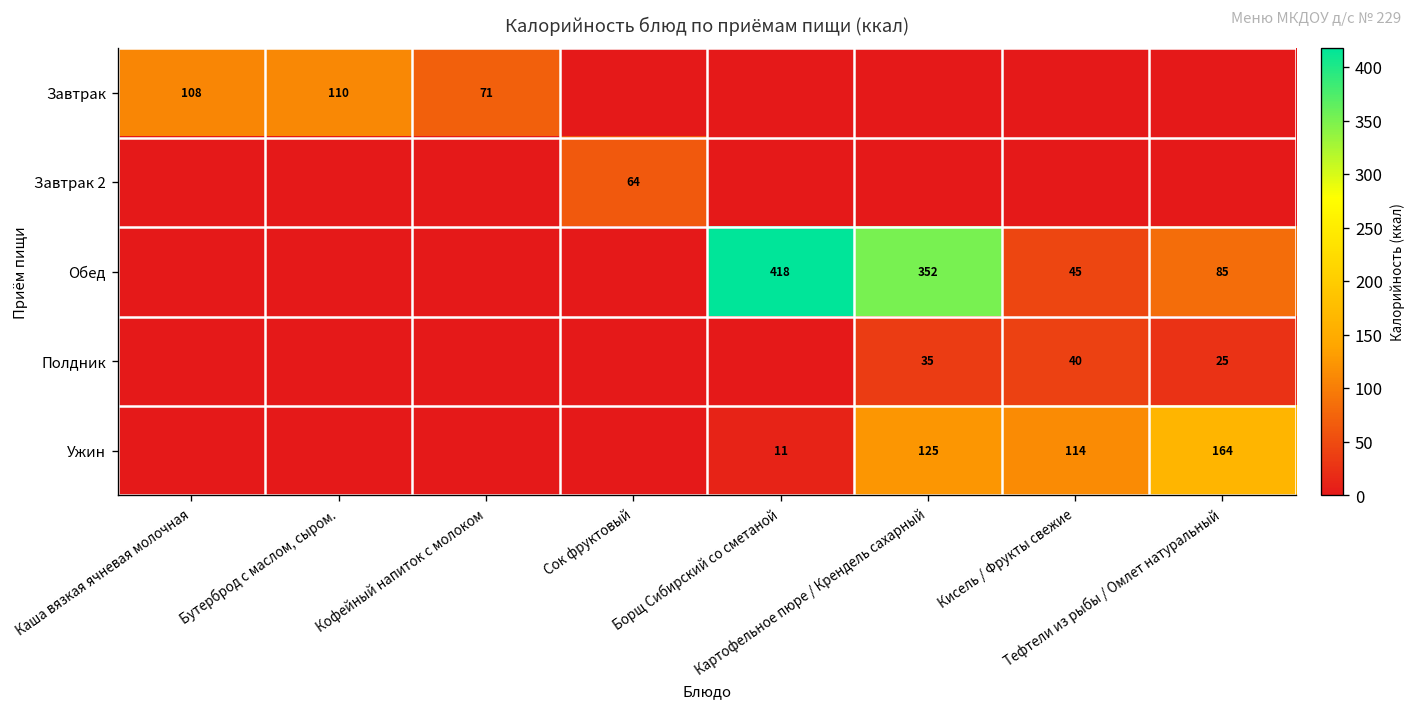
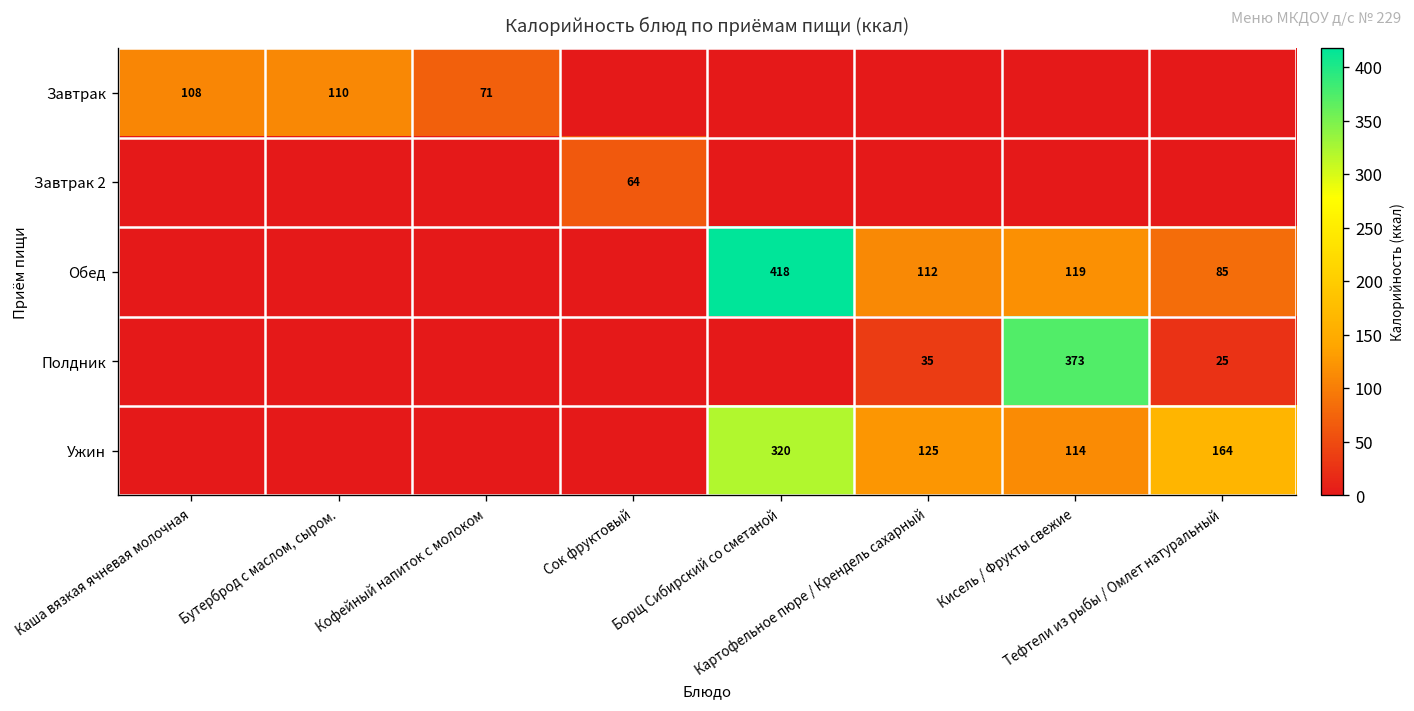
  {
    "Завтрак": {
      "Каша вязкая ячневая молочная": 108,
      "Бутерброд с маслом, сыром.": 110,
      "Кофейный напиток с молоком": 71
    },
    "Завтрак 2": {
      "Сок фруктовый": 64
    },
    "Обед": {
      "Борщ Сибирский со сметаной": 418,
-     "Картофельное пюре / Крендель сахарный": 352,
-     "Кисель / Фрукты свежие": 45,
+     "Картофельное пюре / Крендель сахарный": 112,
+     "Кисель / Фрукты свежие": 119,
      "Тефтели из рыбы / Омлет натуральный": 85
    },
    "Полдник": {
      "Картофельное пюре / Крендель сахарный": 35,
-     "Кисель / Фрукты свежие": 40,
+     "Кисель / Фрукты свежие": 373,
      "Тефтели из рыбы / Омлет натуральный": 25
    },
    "Ужин": {
-     "Борщ Сибирский со сметаной": 11,
+     "Борщ Сибирский со сметаной": 320,
      "Картофельное пюре / Крендель сахарный": 125,
      "Кисель / Фрукты свежие": 114,
      "Тефтели из рыбы / Омлет натуральный": 164
    }
  }
